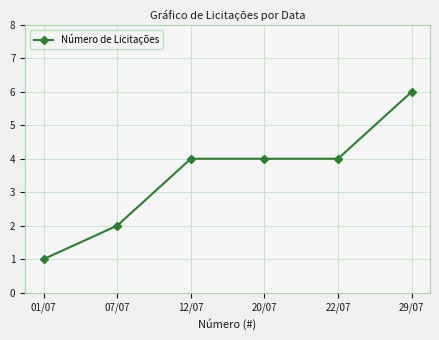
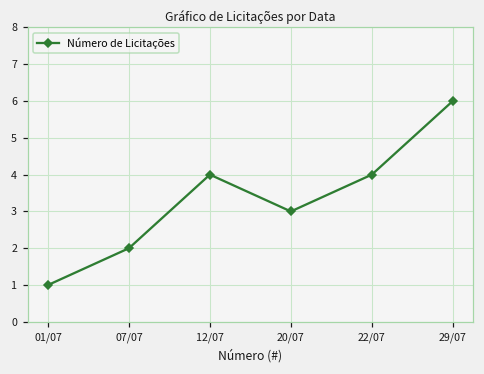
  {
    "01/07": 1,
    "07/07": 2,
    "12/07": 4,
-   "20/07": 4,
+   "20/07": 3,
    "22/07": 4,
    "29/07": 6
  }
